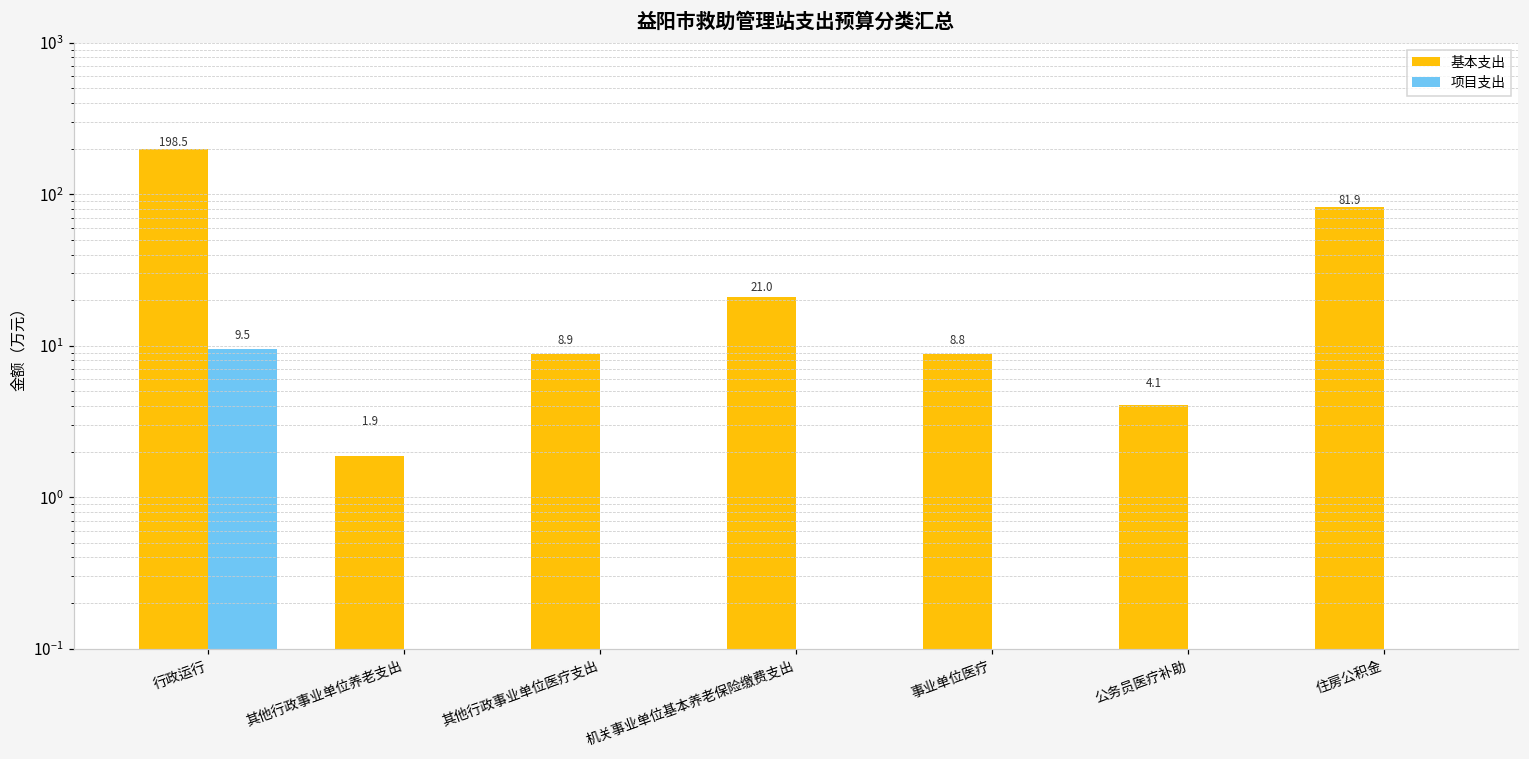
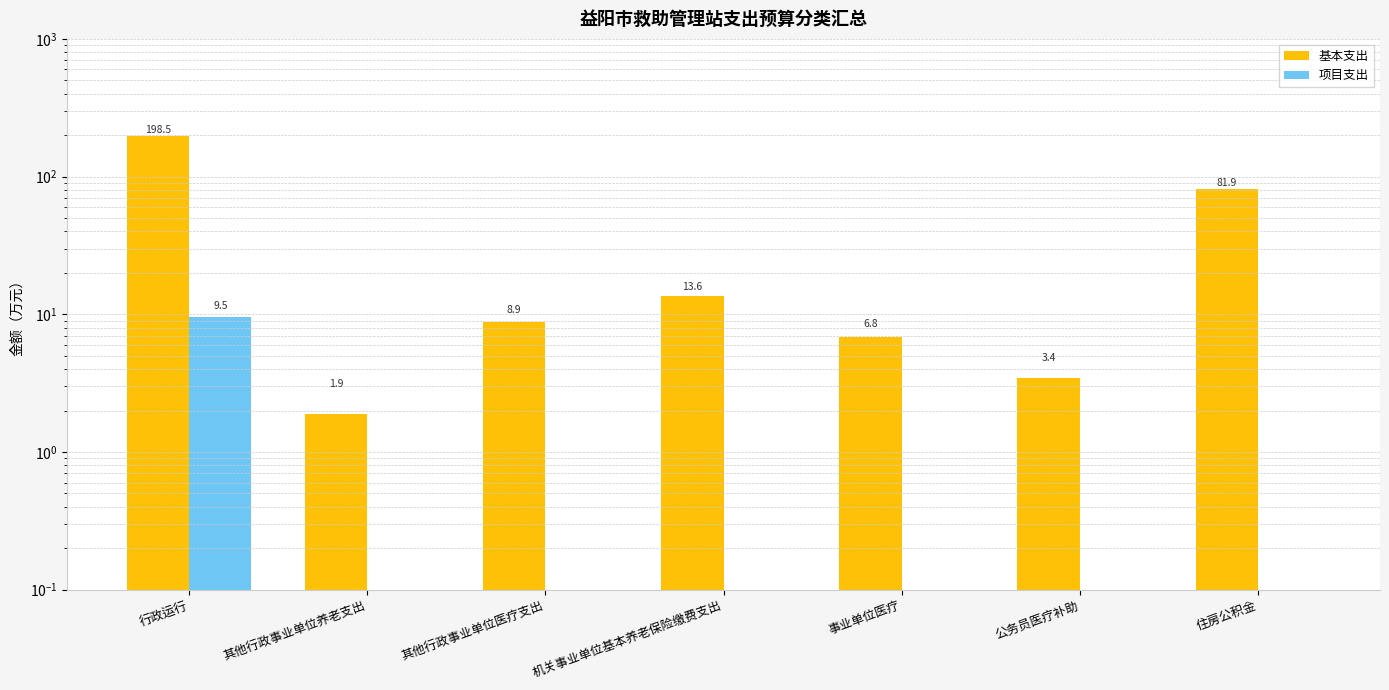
  {
    "基本支出": {
      "行政运行": 198.5,
      "其他行政事业单位医疗支出": 8.9,
-     "机关事业单位基本养老保险缴费支出": 21.0,
-     "事业单位医疗": 8.8,
-     "公务员医疗补助": 4.1,
+     "机关事业单位基本养老保险缴费支出": 13.6,
+     "事业单位医疗": 6.8,
+     "公务员医疗补助": 3.4,
      "住房公积金": 81.9
    },
    "项目支出": {
      "行政运行": 9.5
    }
  }
